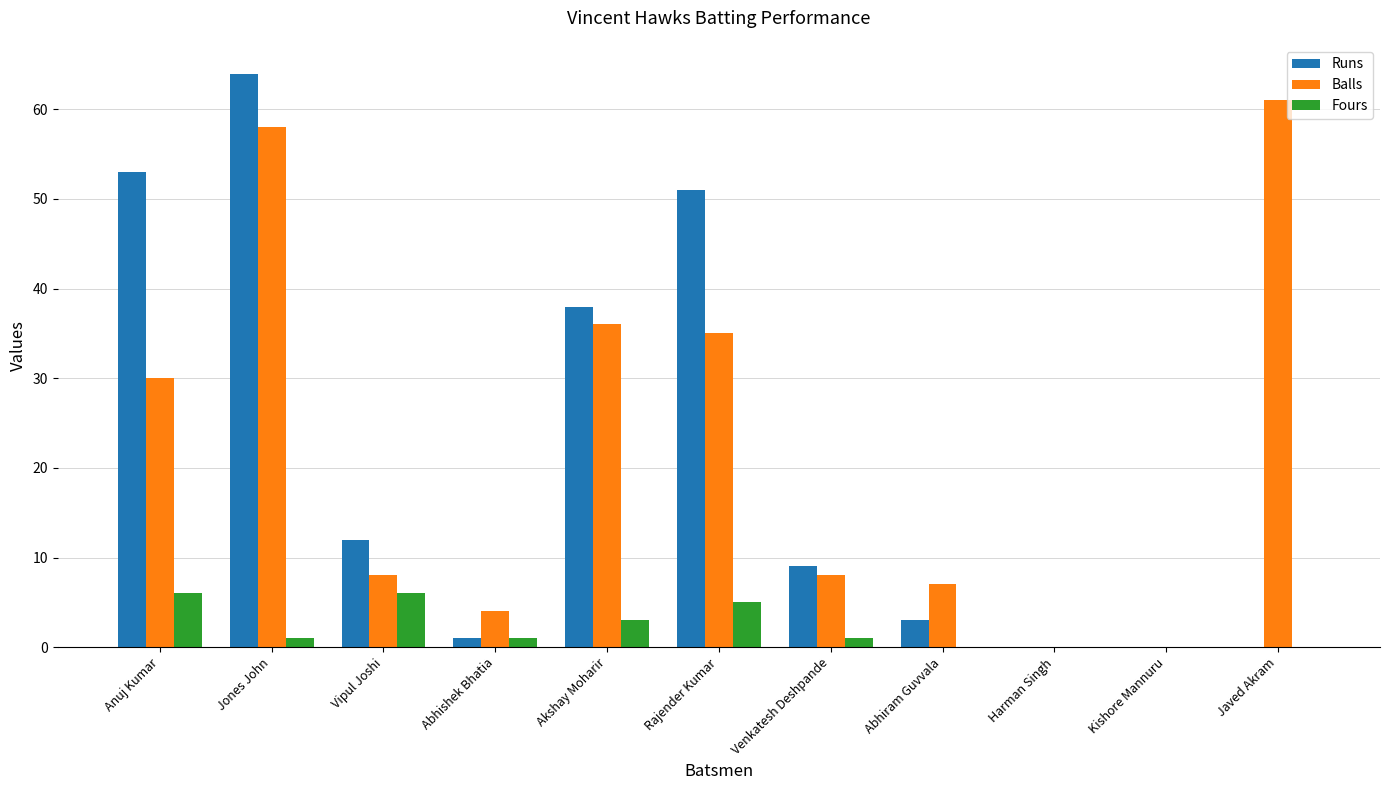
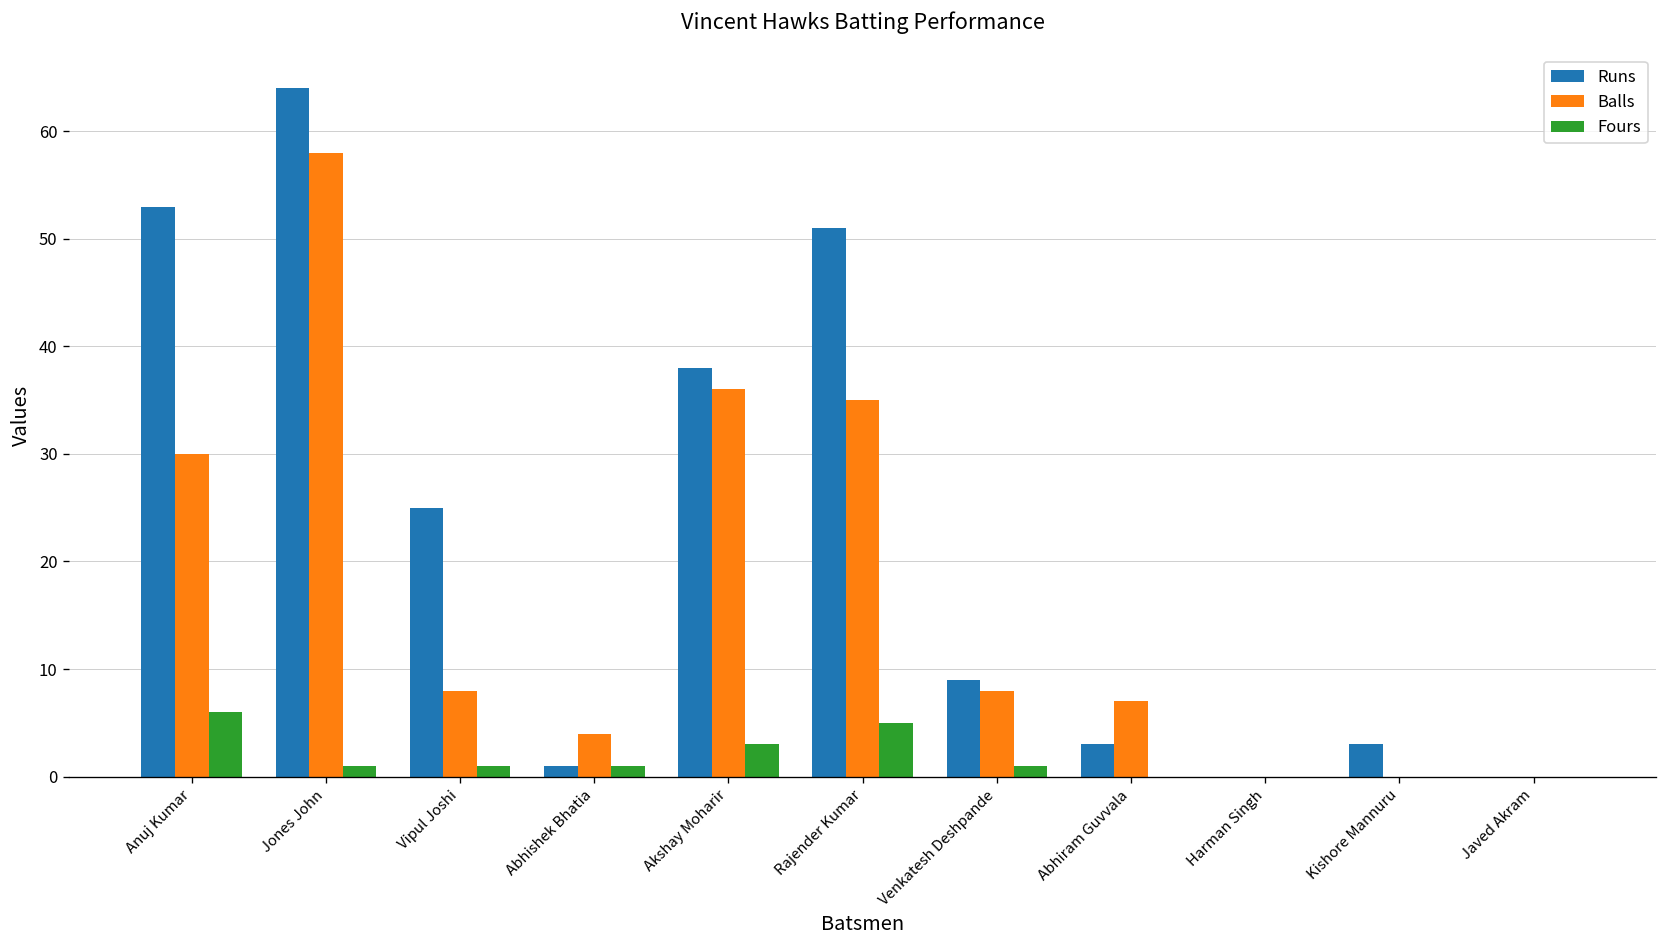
  {
    "Runs": {
      "Anuj Kumar": 53,
      "Jones John": 64,
-     "Vipul Joshi": 12,
+     "Vipul Joshi": 25,
      "Abhishek Bhatia": 1,
      "Akshay Moharir": 38,
      "Rajender Kumar": 51,
      "Venkatesh Deshpande": 9,
      "Abhiram Guvvala": 3,
      "Harman Singh": 0,
-     "Kishore Mannuru": 0,
+     "Kishore Mannuru": 3,
      "Javed Akram": 0
    },
    "Balls": {
      "Anuj Kumar": 30,
      "Jones John": 58,
      "Vipul Joshi": 8,
      "Abhishek Bhatia": 4,
      "Akshay Moharir": 36,
      "Rajender Kumar": 35,
      "Venkatesh Deshpande": 8,
      "Abhiram Guvvala": 7,
      "Harman Singh": 0,
      "Kishore Mannuru": 0,
-     "Javed Akram": 61
+     "Javed Akram": 0
    },
    "Fours": {
      "Anuj Kumar": 6,
      "Jones John": 1,
-     "Vipul Joshi": 6,
+     "Vipul Joshi": 1,
      "Abhishek Bhatia": 1,
      "Akshay Moharir": 3,
      "Rajender Kumar": 5,
      "Venkatesh Deshpande": 1,
      "Abhiram Guvvala": 0,
      "Harman Singh": 0,
      "Kishore Mannuru": 0,
      "Javed Akram": 0
    }
  }
